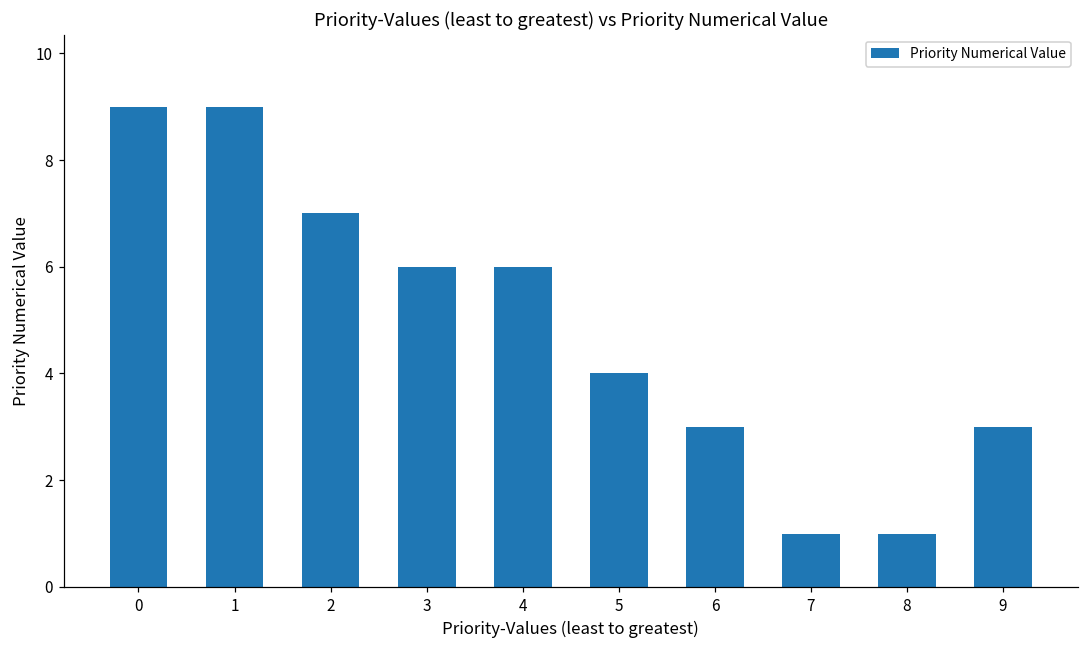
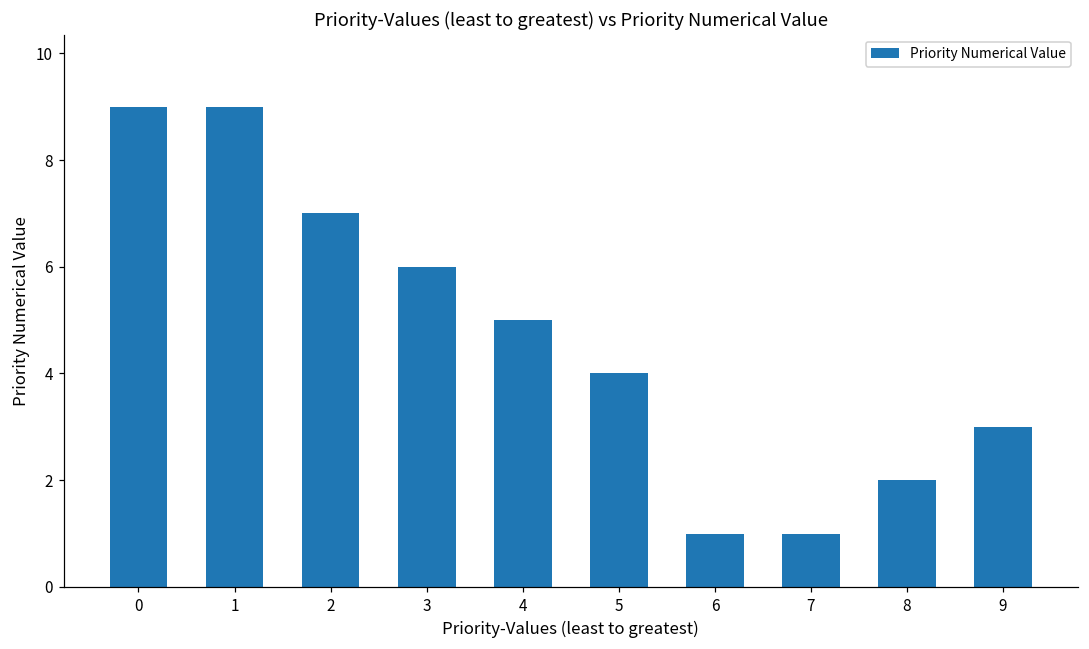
  {
    "0": 9,
    "1": 9,
    "2": 7,
    "3": 6,
-   "4": 6,
+   "4": 5,
    "5": 4,
-   "6": 3,
+   "6": 1,
    "7": 1,
-   "8": 1,
+   "8": 2,
    "9": 3
  }
